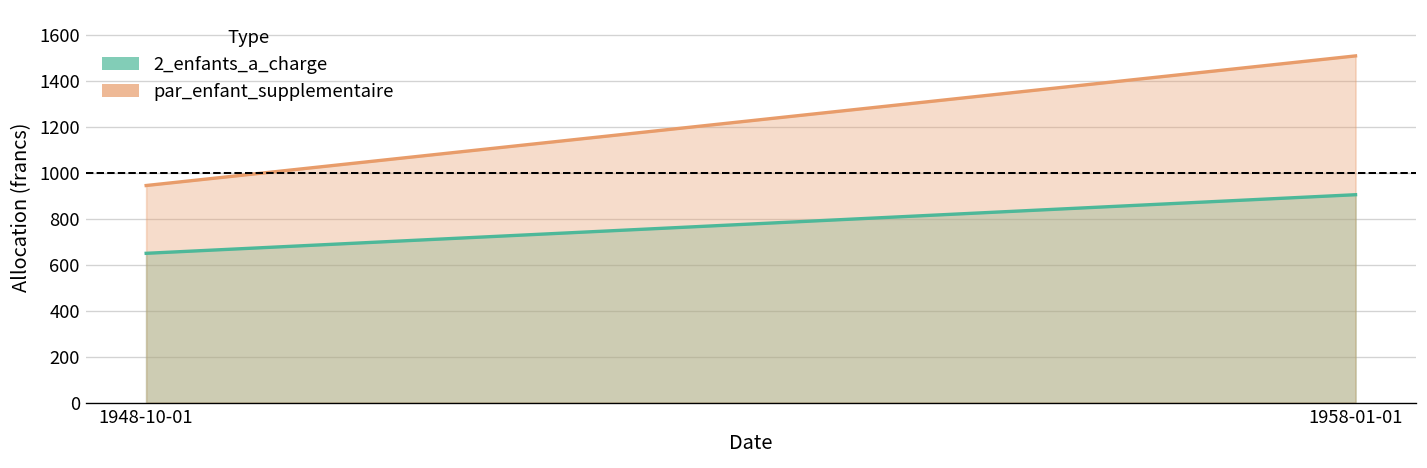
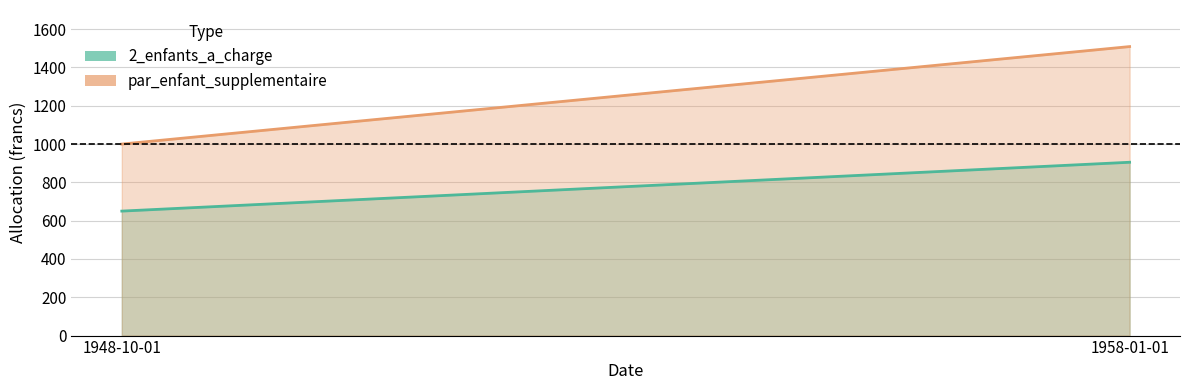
  {
    "2_enfants_a_charge": {
      "1948-10-01": 650,
      "1958-01-01": 910
    },
    "par_enfant_supplementaire": {
-     "1948-10-01": 950,
+     "1948-10-01": 1000,
      "1958-01-01": 1510
    }
  }
